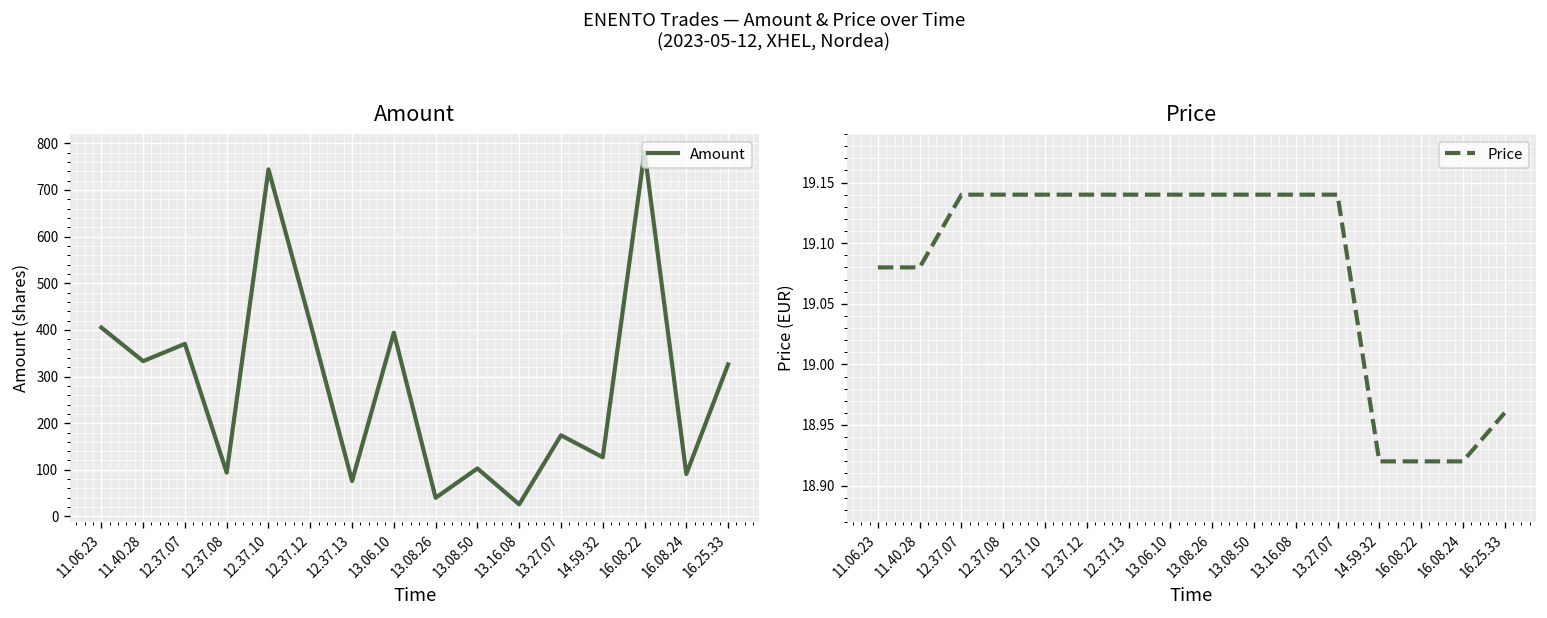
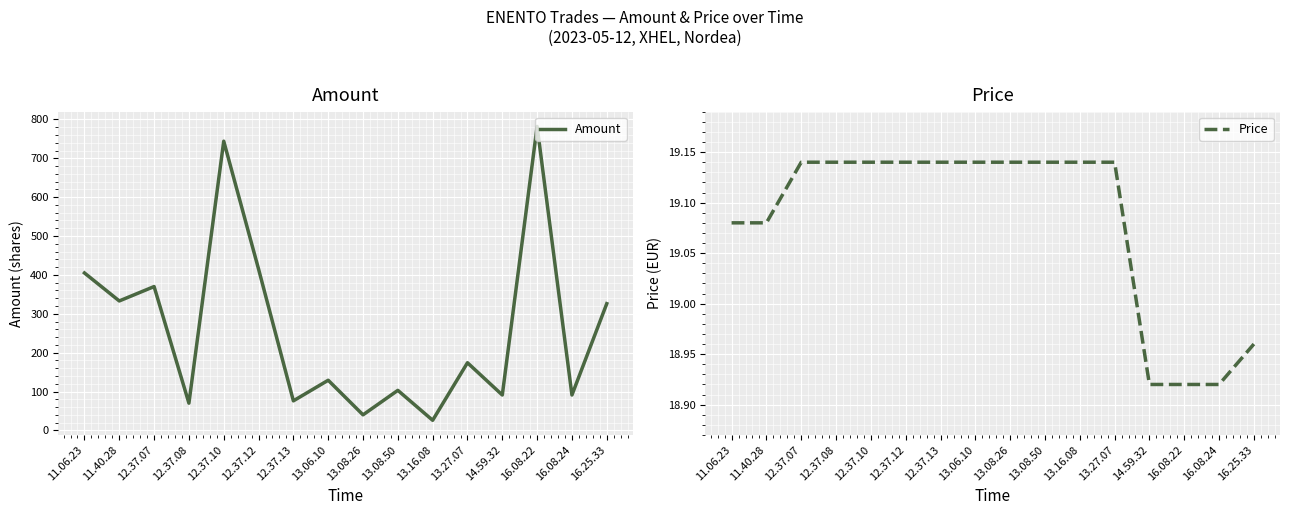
  {
    "Amount": {
      "11.06.23": 410,
      "11.40.28": 330,
      "12.37.07": 370,
-     "12.37.08": 90,
+     "12.37.08": 70,
      "12.37.10": 740,
      "12.37.12": 420,
      "12.37.13": 80,
-     "13.06.10": 390,
+     "13.06.10": 130,
      "13.08.26": 40,
      "13.08.50": 100,
      "13.16.08": 30,
      "13.27.07": 170,
-     "14.59.32": 130,
+     "14.59.32": 90,
      "16.08.24": 90,
      "16.25.33": 330
    },
    "Price": {
      "11.06.23": 19.080,
      "11.40.28": 19.080,
      "12.37.07": 19.140,
      "12.37.08": 19.140,
      "12.37.10": 19.140,
      "12.37.12": 19.140,
      "12.37.13": 19.140,
      "13.06.10": 19.140,
      "13.08.26": 19.140,
      "13.08.50": 19.140,
      "13.16.08": 19.140,
      "13.27.07": 19.140,
      "14.59.32": 18.920,
      "16.08.22": 18.920,
      "16.08.24": 18.920,
      "16.25.33": 18.960
    }
  }
